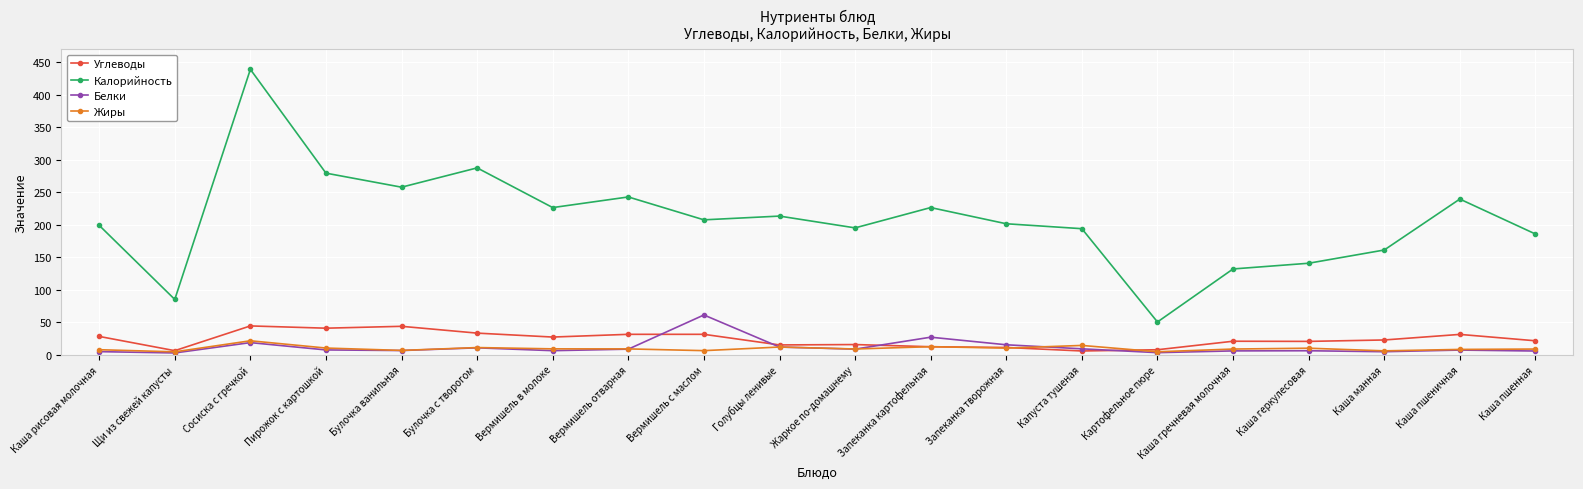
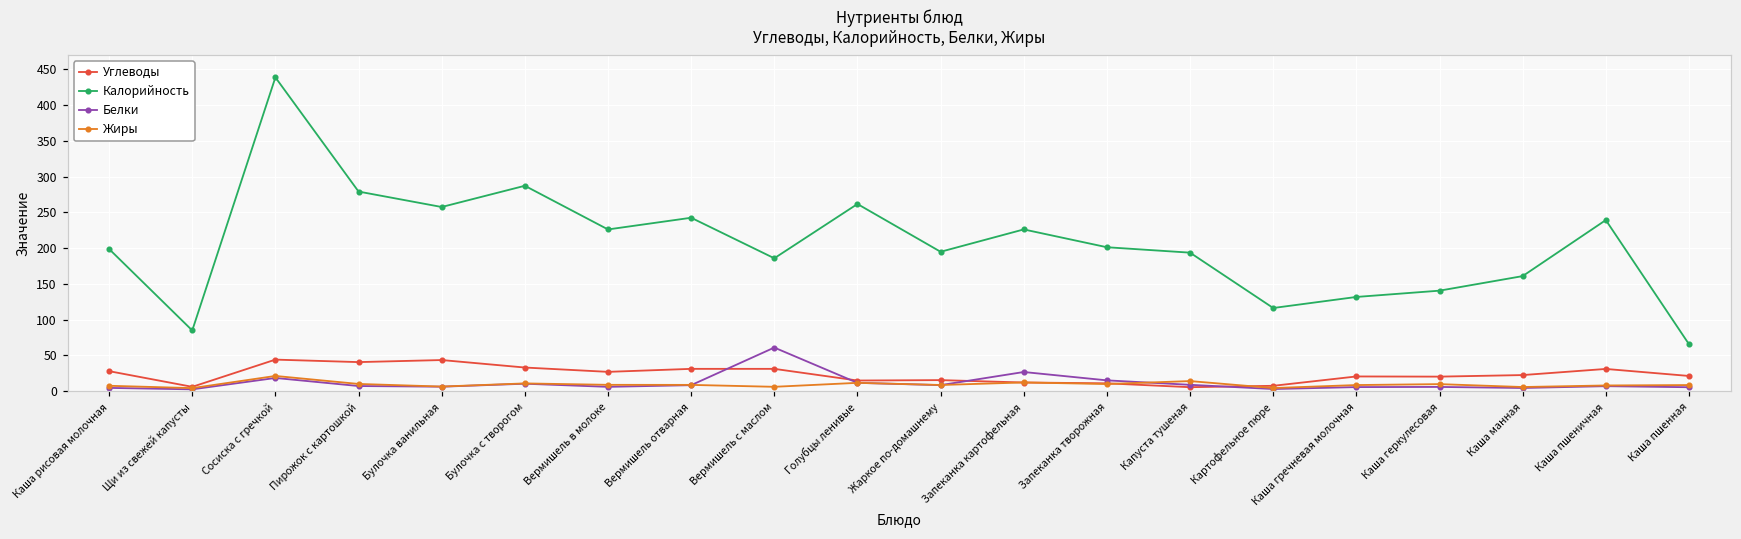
  {
    "Калорийность": {
      "Каша рисовая молочная": 200,
      "Щи из свежей капусты": 80,
      "Сосиска с гречкой": 440,
      "Пирожок с картошкой": 280,
      "Булочка ванильная": 260,
      "Булочка с творогом": 290,
      "Вермишель в молоке": 230,
      "Вермишель отварная": 240,
-     "Вермишель с маслом": 210,
-     "Голубцы ленивые": 210,
+     "Вермишель с маслом": 190,
+     "Голубцы ленивые": 260,
      "Жаркое по-домашнему": 190,
      "Запеканка картофельная": 230,
      "Запеканка творожная": 200,
      "Капуста тушеная": 190,
-     "Картофельное пюре": 50,
+     "Картофельное пюре": 120,
      "Каша гречневая молочная": 130,
      "Каша геркулесовая": 140,
      "Каша манная": 160,
      "Каша пшеничная": 240,
-     "Каша пшенная": 190
+     "Каша пшенная": 70
    },
    "Белки": {
      "Вермишель с маслом": 60,
      "Запеканка картофельная": 30,
      "Запеканка творожная": 20,
      "Каша геркулесовая": 10
    }
  }
